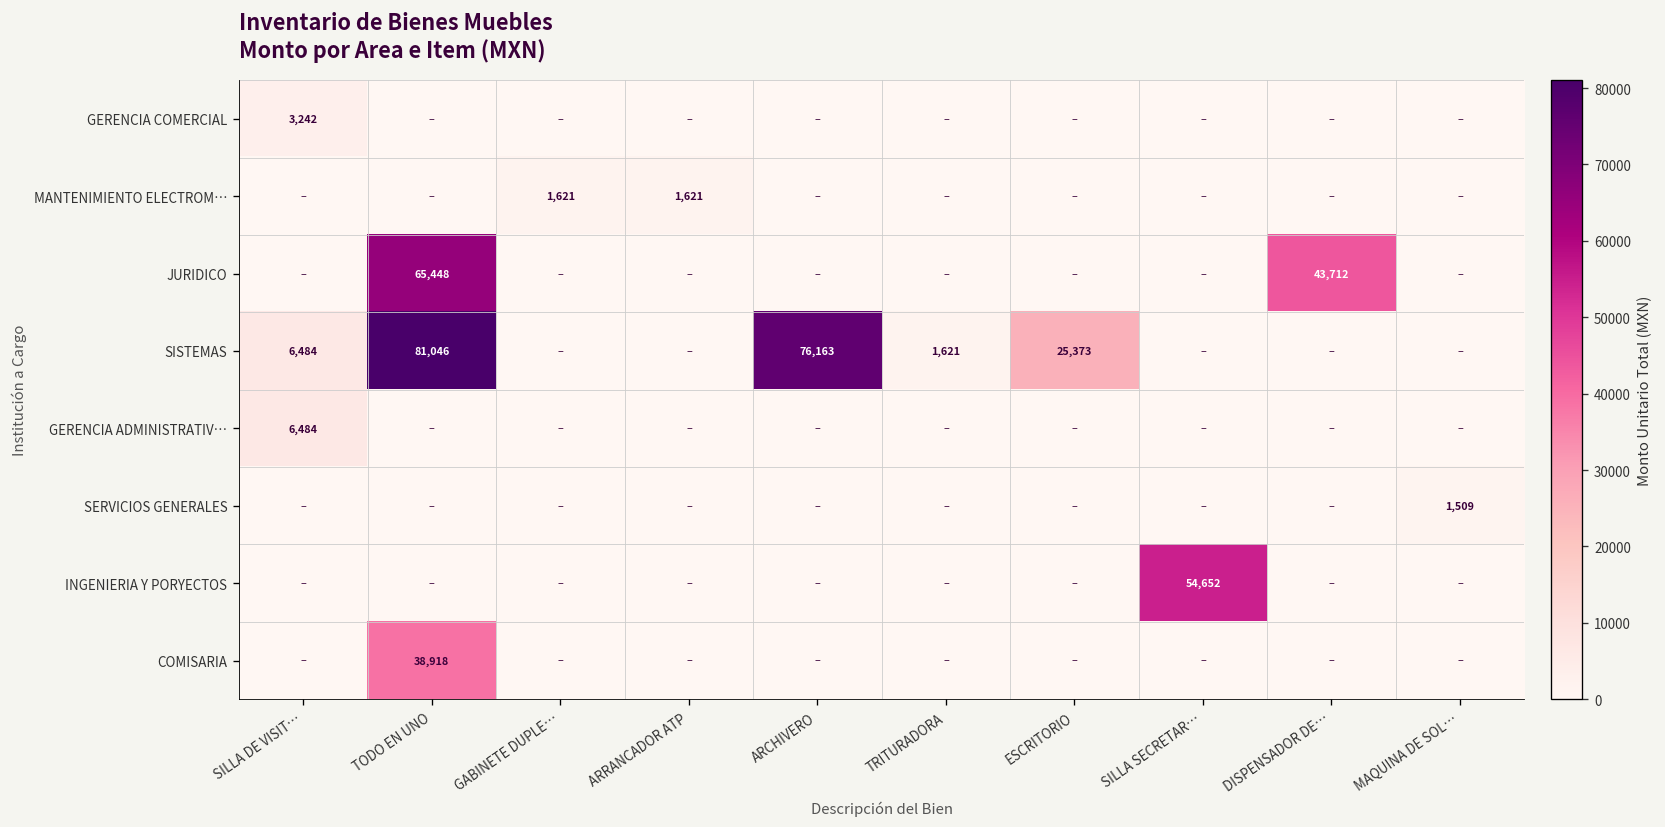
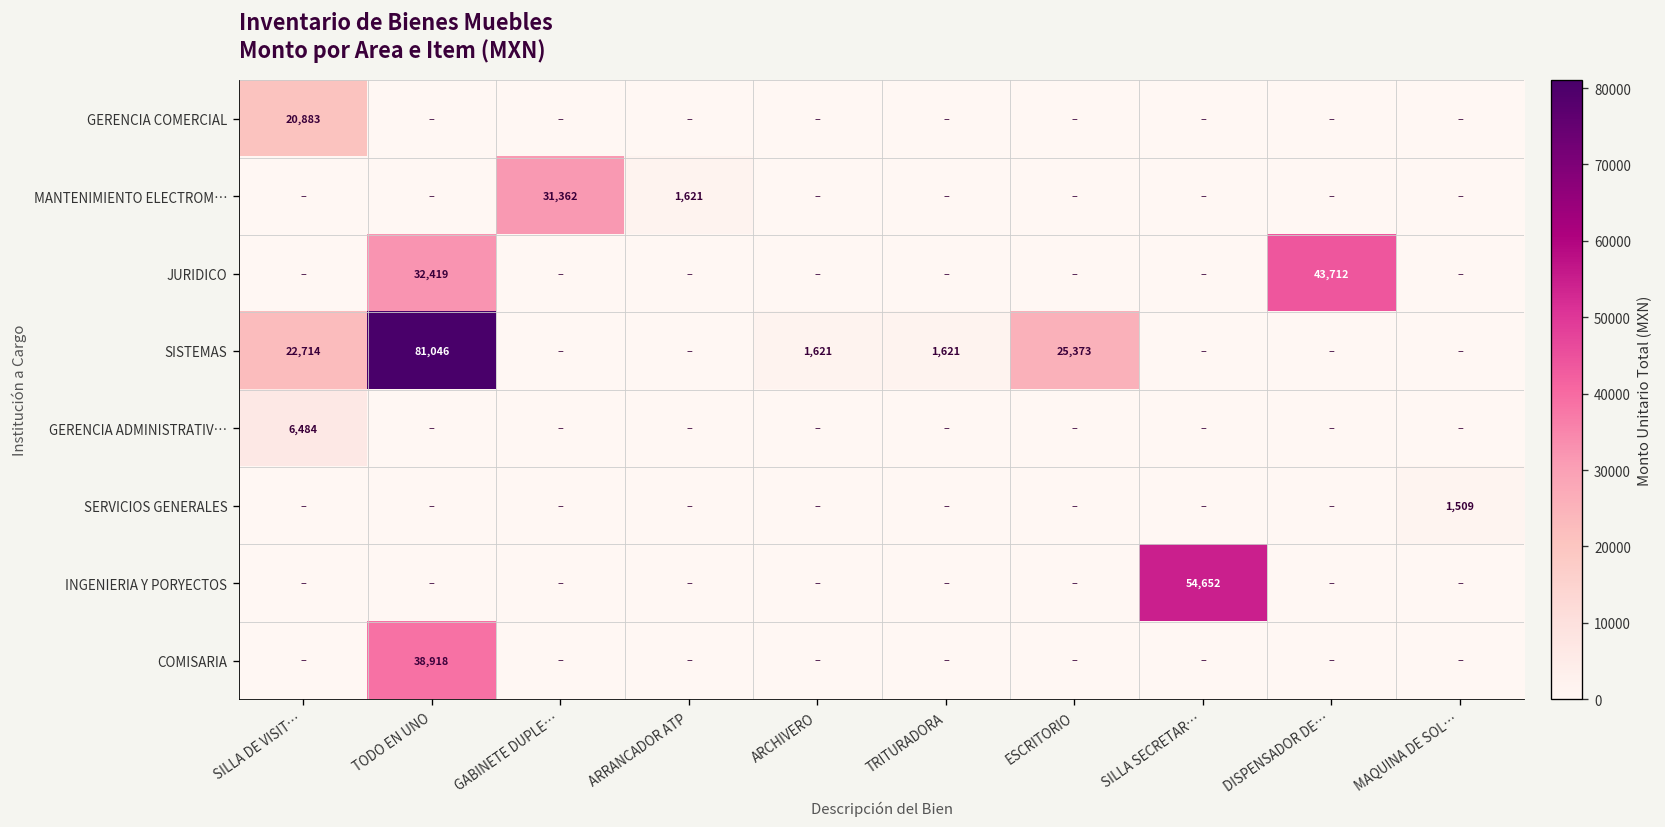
  {
    "GERENCIA COMERCIAL": {
-     "SILLA DE VISIT…": "3,242"
+     "SILLA DE VISIT…": "20,883"
    },
    "MANTENIMIENTO ELECTROM…": {
-     "GABINETE DUPLE…": "1,621",
+     "GABINETE DUPLE…": "31,362",
      "ARRANCADOR ATP": "1,621"
    },
    "JURIDICO": {
-     "TODO EN UNO": "65,448",
+     "TODO EN UNO": "32,419",
      "DISPENSADOR DE…": "43,712"
    },
    "SISTEMAS": {
-     "SILLA DE VISIT…": "6,484",
+     "SILLA DE VISIT…": "22,714",
      "TODO EN UNO": "81,046",
-     "ARCHIVERO": "76,163",
+     "ARCHIVERO": "1,621",
      "TRITURADORA": "1,621",
      "ESCRITORIO": "25,373"
    },
    "GERENCIA ADMINISTRATIV…": {
      "SILLA DE VISIT…": "6,484"
    },
    "SERVICIOS GENERALES": {
      "MAQUINA DE SOL…": "1,509"
    },
    "INGENIERIA Y PORYECTOS": {
      "SILLA SECRETAR…": "54,652"
    },
    "COMISARIA": {
      "TODO EN UNO": "38,918"
    }
  }
